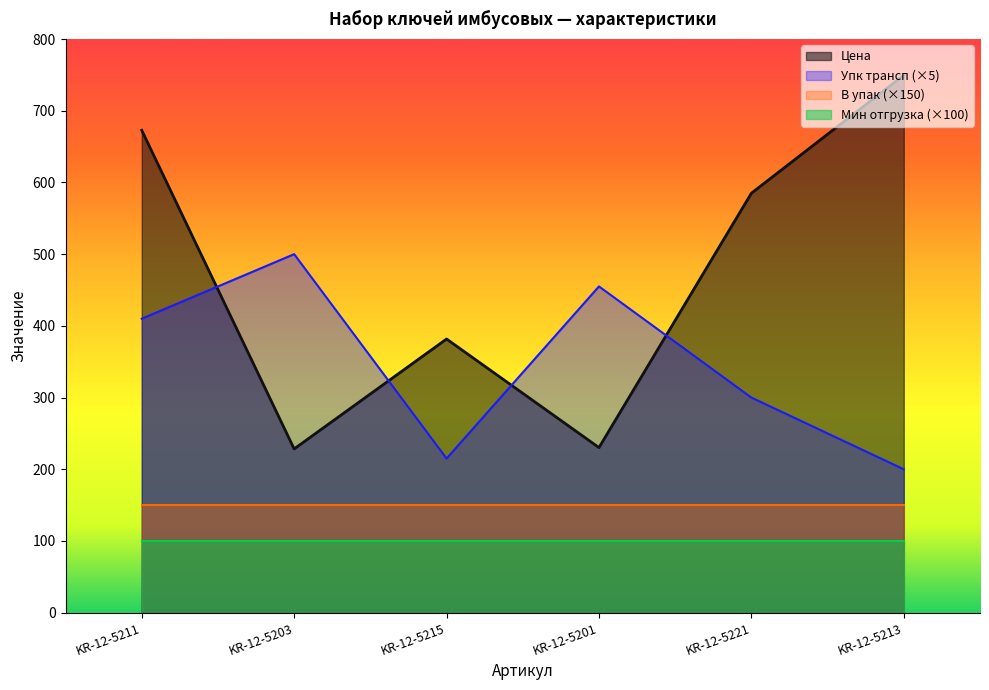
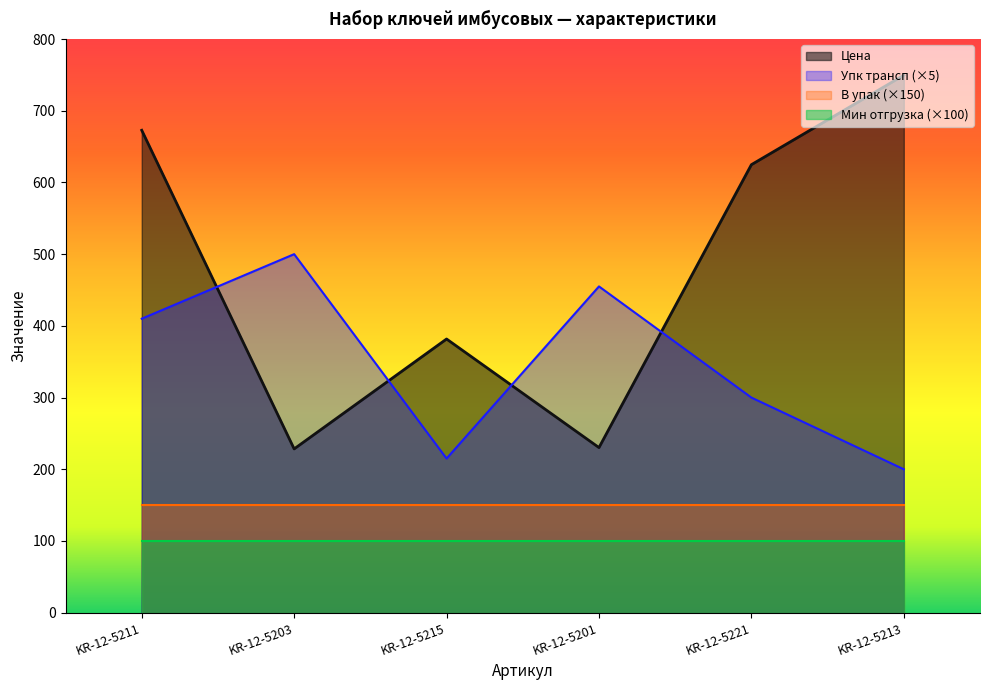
  {
    "Цена": {
      "KR-12-5211": 670,
      "KR-12-5203": 230,
      "KR-12-5215": 380,
      "KR-12-5201": 230,
-     "KR-12-5221": 590
+     "KR-12-5221": 620
    },
    "Упк трансп (×5)": {
      "KR-12-5211": 410,
      "KR-12-5203": 500,
      "KR-12-5215": 220,
      "KR-12-5201": 460,
      "KR-12-5221": 300,
      "KR-12-5213": 200
    },
    "В упак (×150)": {
      "KR-12-5211": 150,
      "KR-12-5203": 150,
      "KR-12-5215": 150,
      "KR-12-5201": 150,
      "KR-12-5221": 150,
      "KR-12-5213": 150
    },
    "Мин отгрузка (×100)": {
      "KR-12-5211": 100,
      "KR-12-5203": 100,
      "KR-12-5215": 100,
      "KR-12-5201": 100,
      "KR-12-5221": 100,
      "KR-12-5213": 100
    }
  }
